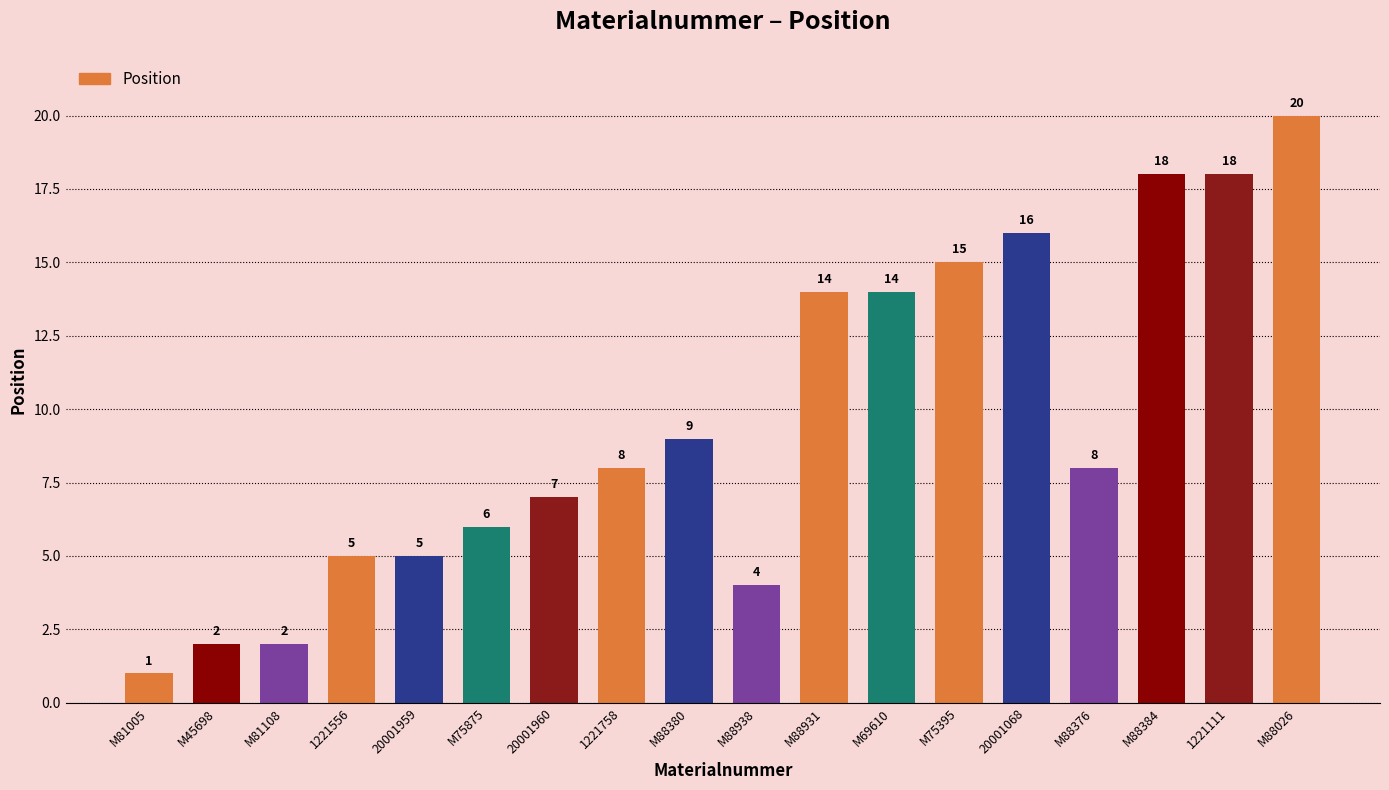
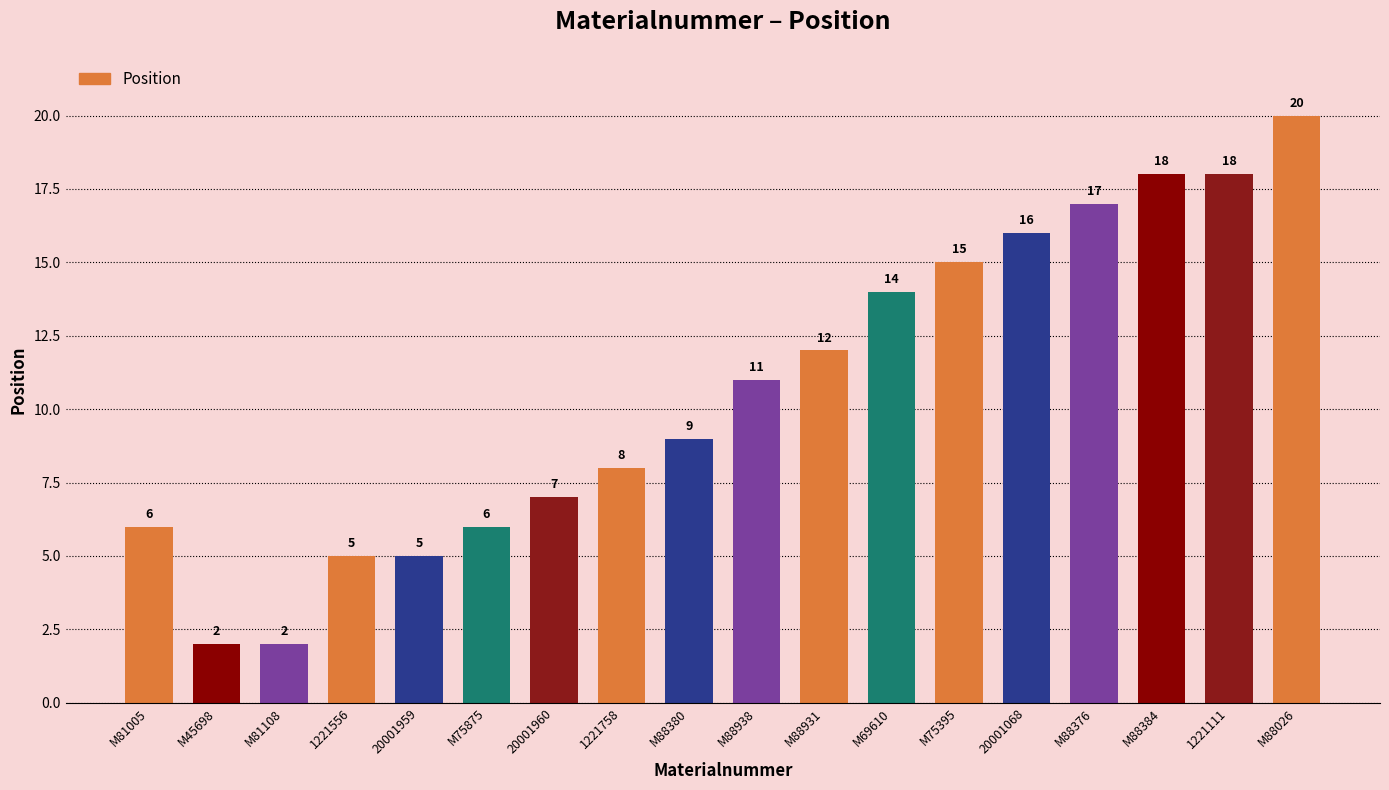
  {
-   "M81005": 1,
+   "M81005": 6,
    "M45698": 2,
    "M81108": 2,
    "1221556": 5,
    "20001959": 5,
    "M75875": 6,
    "20001960": 7,
    "1221758": 8,
    "M88380": 9,
-   "M88938": 4,
-   "M88931": 14,
+   "M88938": 11,
+   "M88931": 12,
    "M69610": 14,
    "M75395": 15,
    "20001068": 16,
-   "M88376": 8,
+   "M88376": 17,
    "M88384": 18,
    "1221111": 18,
    "M88026": 20
  }
